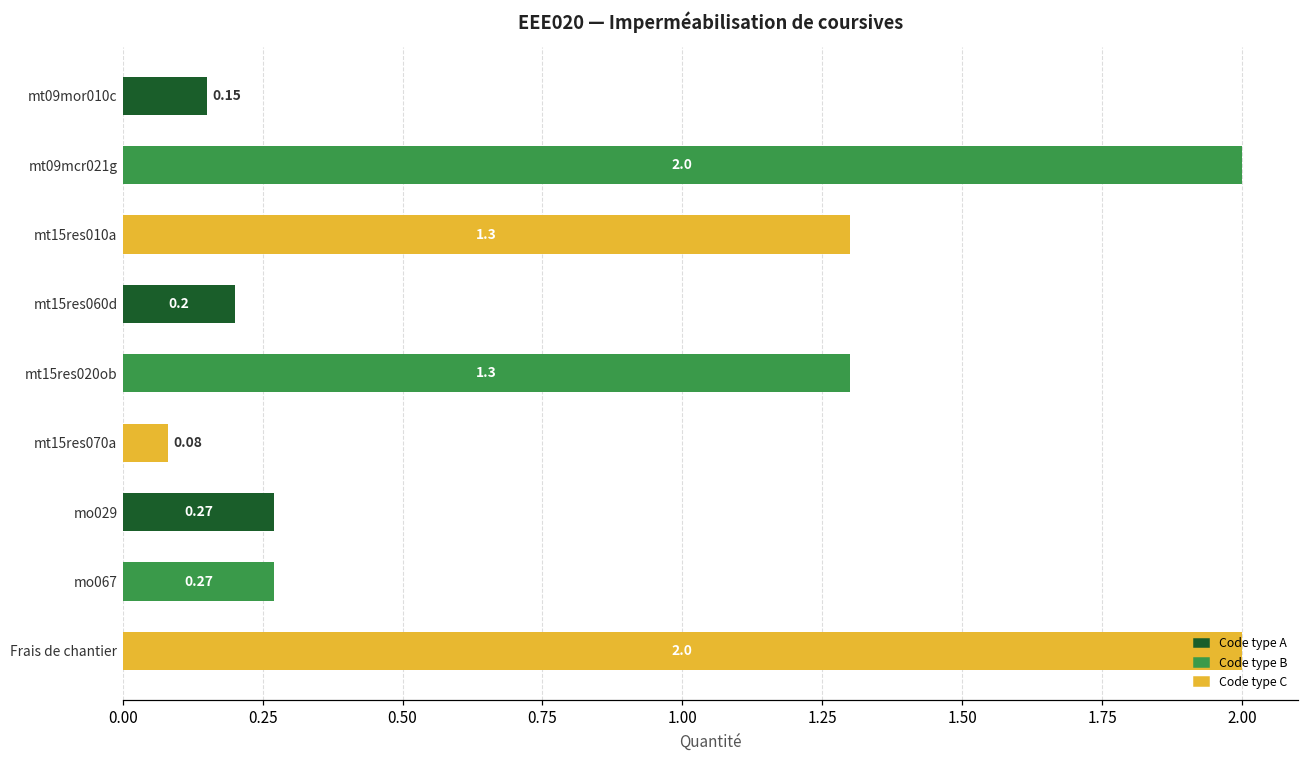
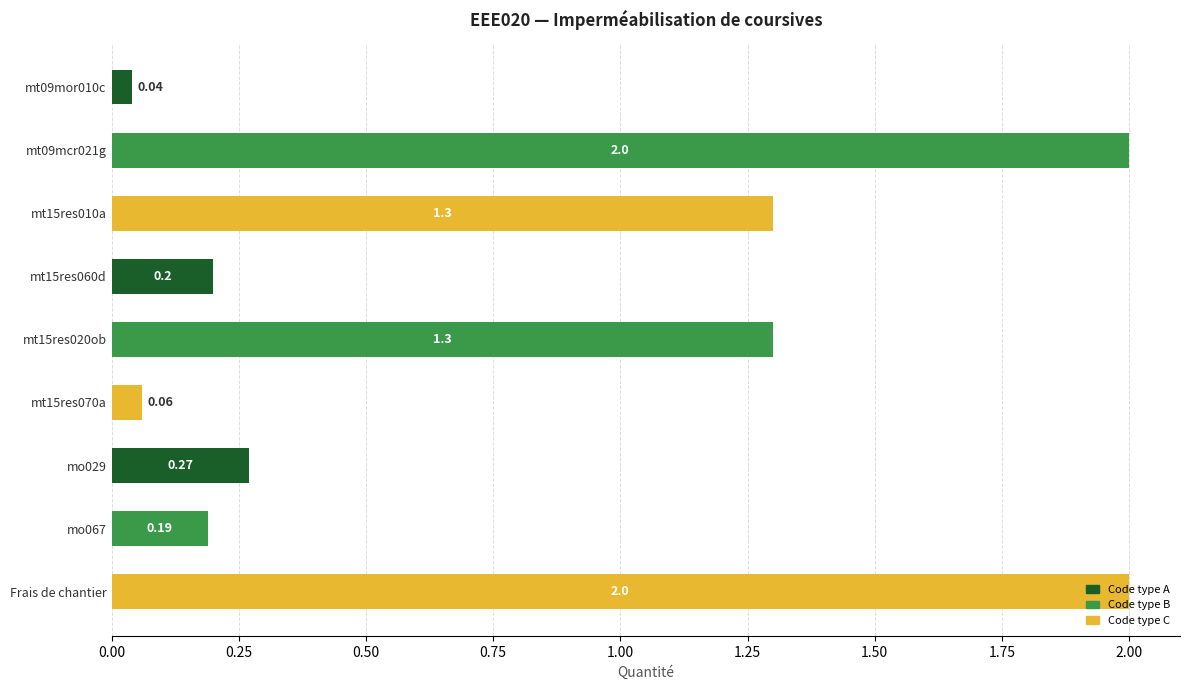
  {
-   "mt09mor010c": 0.15,
+   "mt09mor010c": 0.04,
    "mt09mcr021g": 2.0,
    "mt15res010a": 1.3,
    "mt15res060d": 0.2,
    "mt15res020ob": 1.3,
-   "mt15res070a": 0.08,
+   "mt15res070a": 0.06,
    "mo029": 0.27,
-   "mo067": 0.27,
+   "mo067": 0.19,
    "Frais de chantier": 2.0
  }
